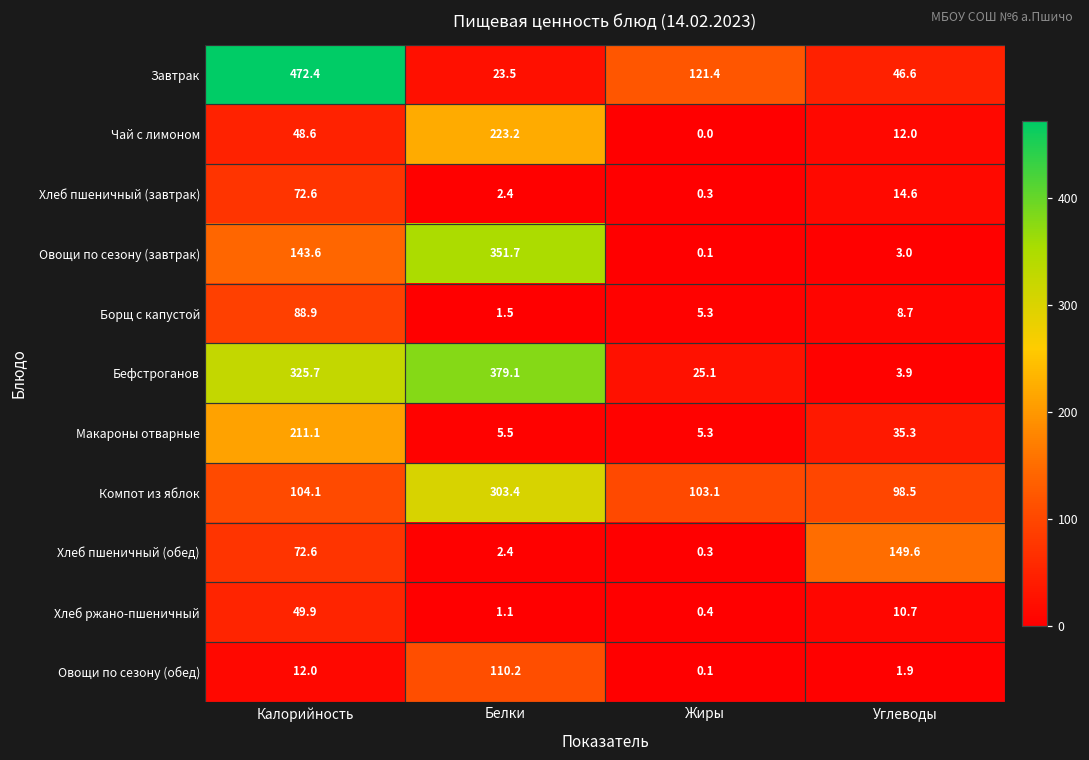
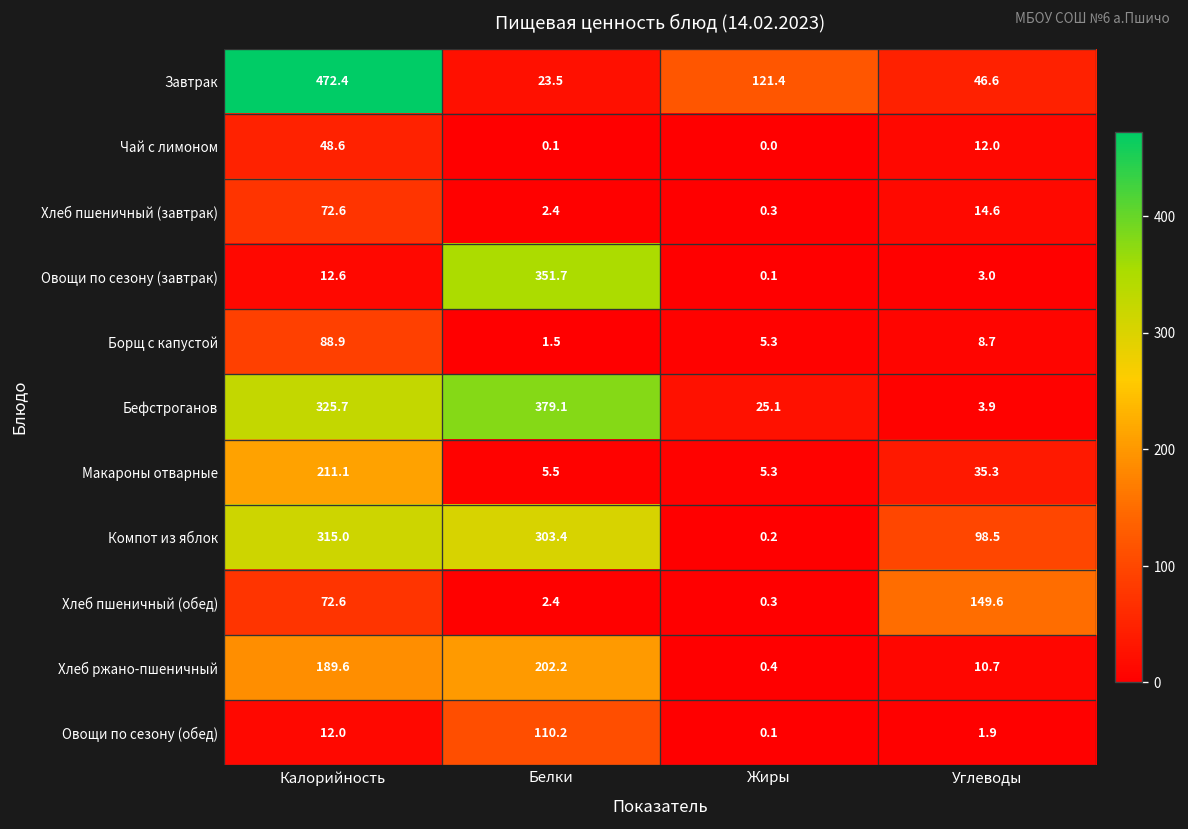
  {
    "Завтрак": {
      "Калорийность": 472.4,
      "Белки": 23.5,
      "Жиры": 121.4,
      "Углеводы": 46.6
    },
    "Чай с лимоном": {
      "Калорийность": 48.6,
-     "Белки": 223.2,
+     "Белки": 0.1,
      "Жиры": 0.0,
      "Углеводы": 12.0
    },
    "Хлеб пшеничный (завтрак)": {
      "Калорийность": 72.6,
      "Белки": 2.4,
      "Жиры": 0.3,
      "Углеводы": 14.6
    },
    "Овощи по сезону (завтрак)": {
-     "Калорийность": 143.6,
+     "Калорийность": 12.6,
      "Белки": 351.7,
      "Жиры": 0.1,
      "Углеводы": 3.0
    },
    "Борщ с капустой": {
      "Калорийность": 88.9,
      "Белки": 1.5,
      "Жиры": 5.3,
      "Углеводы": 8.7
    },
    "Бефстроганов": {
      "Калорийность": 325.7,
      "Белки": 379.1,
      "Жиры": 25.1,
      "Углеводы": 3.9
    },
    "Макароны отварные": {
      "Калорийность": 211.1,
      "Белки": 5.5,
      "Жиры": 5.3,
      "Углеводы": 35.3
    },
    "Компот из яблок": {
-     "Калорийность": 104.1,
+     "Калорийность": 315.0,
      "Белки": 303.4,
-     "Жиры": 103.1,
+     "Жиры": 0.2,
      "Углеводы": 98.5
    },
    "Хлеб пшеничный (обед)": {
      "Калорийность": 72.6,
      "Белки": 2.4,
      "Жиры": 0.3,
      "Углеводы": 149.6
    },
    "Хлеб ржано-пшеничный": {
-     "Калорийность": 49.9,
-     "Белки": 1.1,
+     "Калорийность": 189.6,
+     "Белки": 202.2,
      "Жиры": 0.4,
      "Углеводы": 10.7
    },
    "Овощи по сезону (обед)": {
      "Калорийность": 12.0,
      "Белки": 110.2,
      "Жиры": 0.1,
      "Углеводы": 1.9
    }
  }
